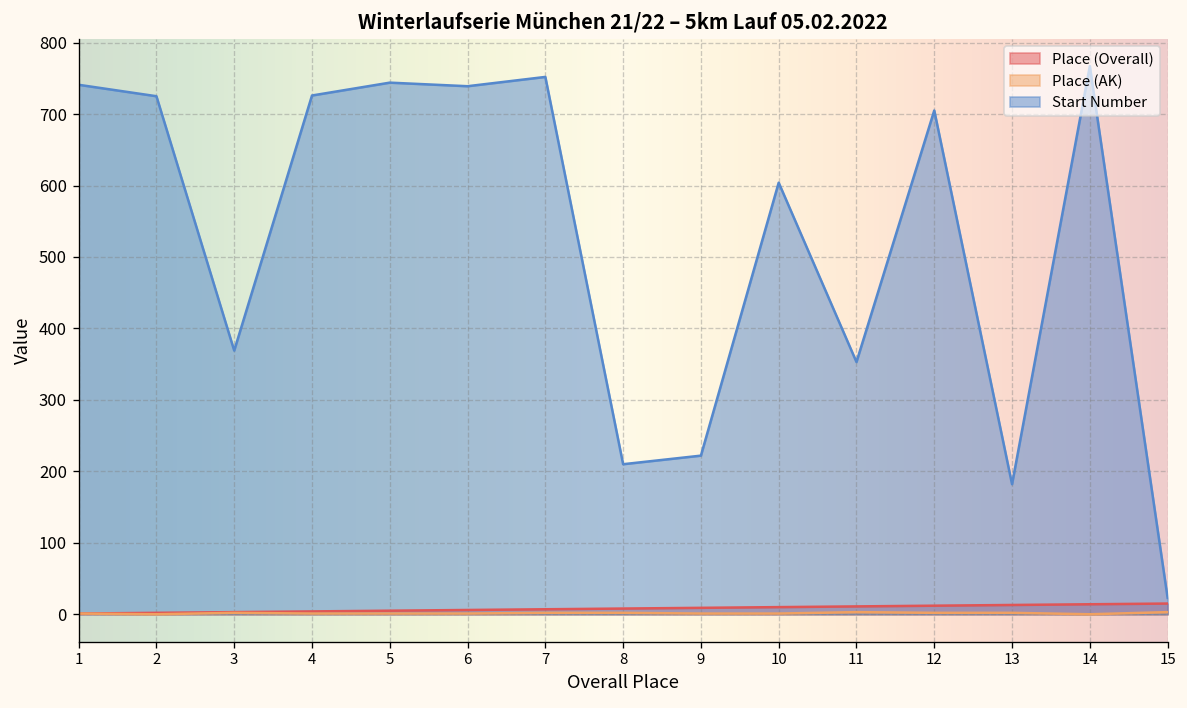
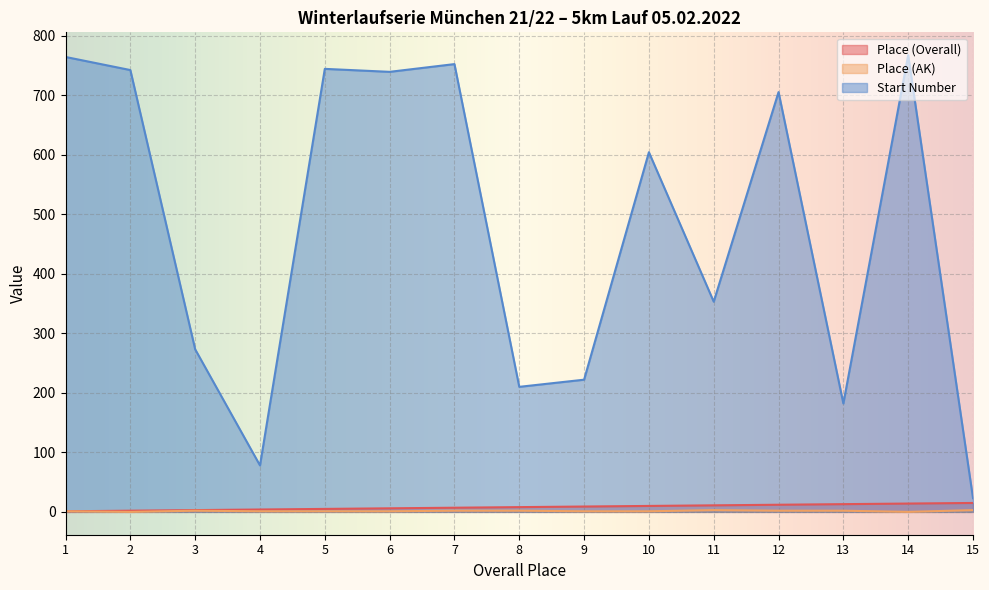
  {
    "Start Number": {
-     "1": 740,
-     "2": 730,
-     "3": 370,
-     "4": 730,
+     "1": 760,
+     "2": 740,
+     "3": 270,
+     "4": 80,
      "5": 740,
      "6": 740,
      "7": 750,
      "8": 210,
      "9": 220,
      "10": 600,
      "11": 350,
      "12": 710,
      "13": 180,
      "15": 20
    }
  }
